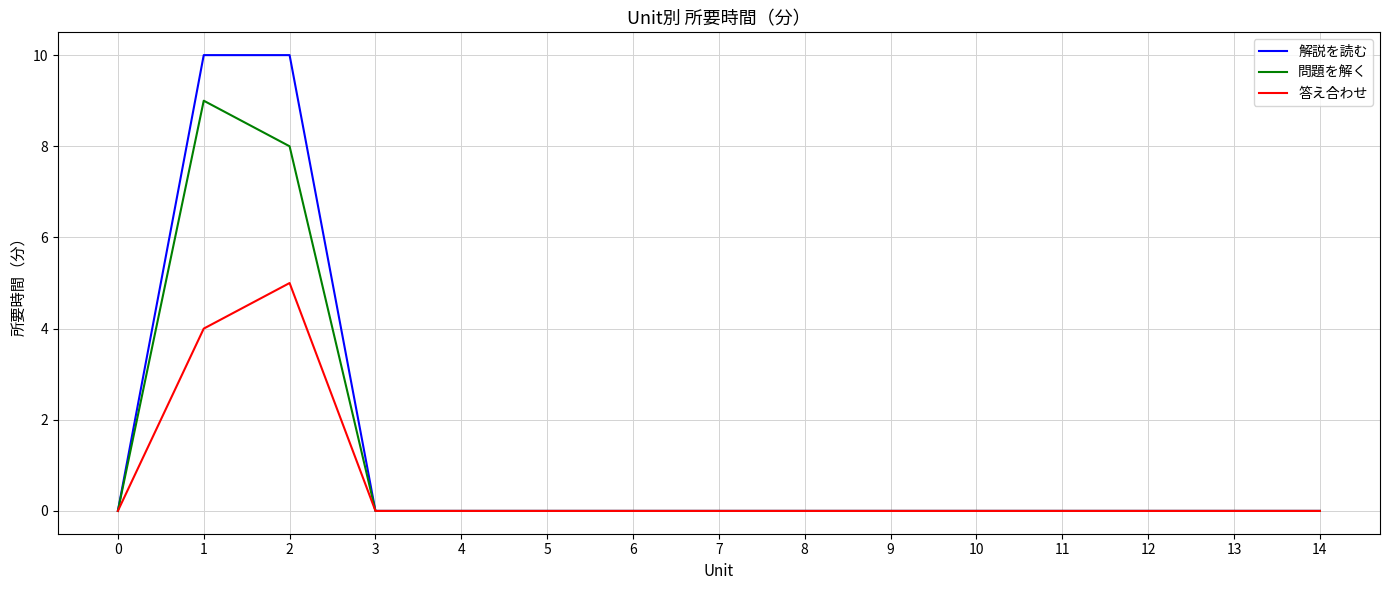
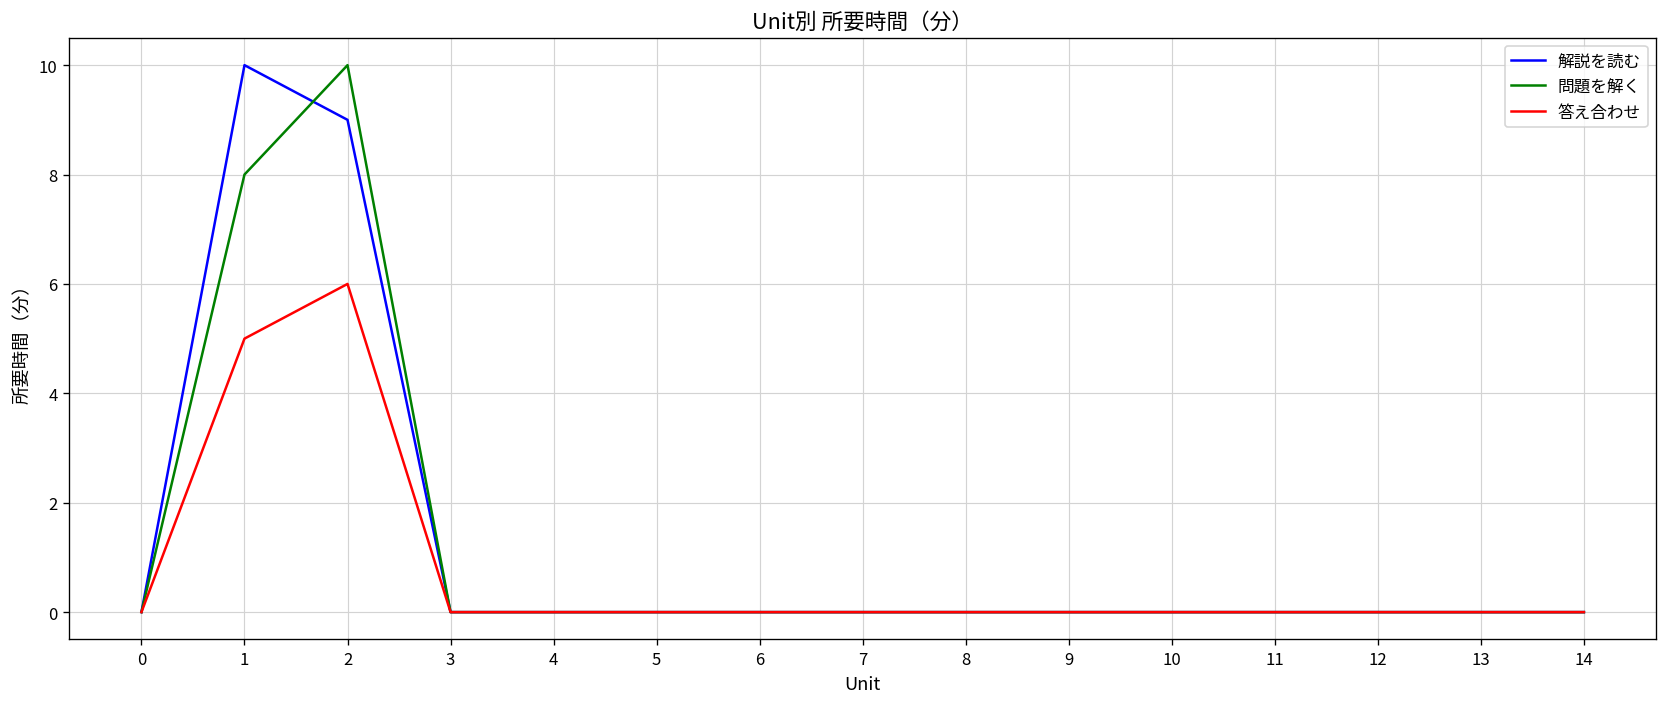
  {
    "解説を読む": {
      "1": 10,
-     "2": 10
+     "2": 9
    },
    "問題を解く": {
-     "1": 9,
-     "2": 8
+     "1": 8,
+     "2": 10
    },
    "答え合わせ": {
-     "1": 4,
-     "2": 5
+     "1": 5,
+     "2": 6
    }
  }
